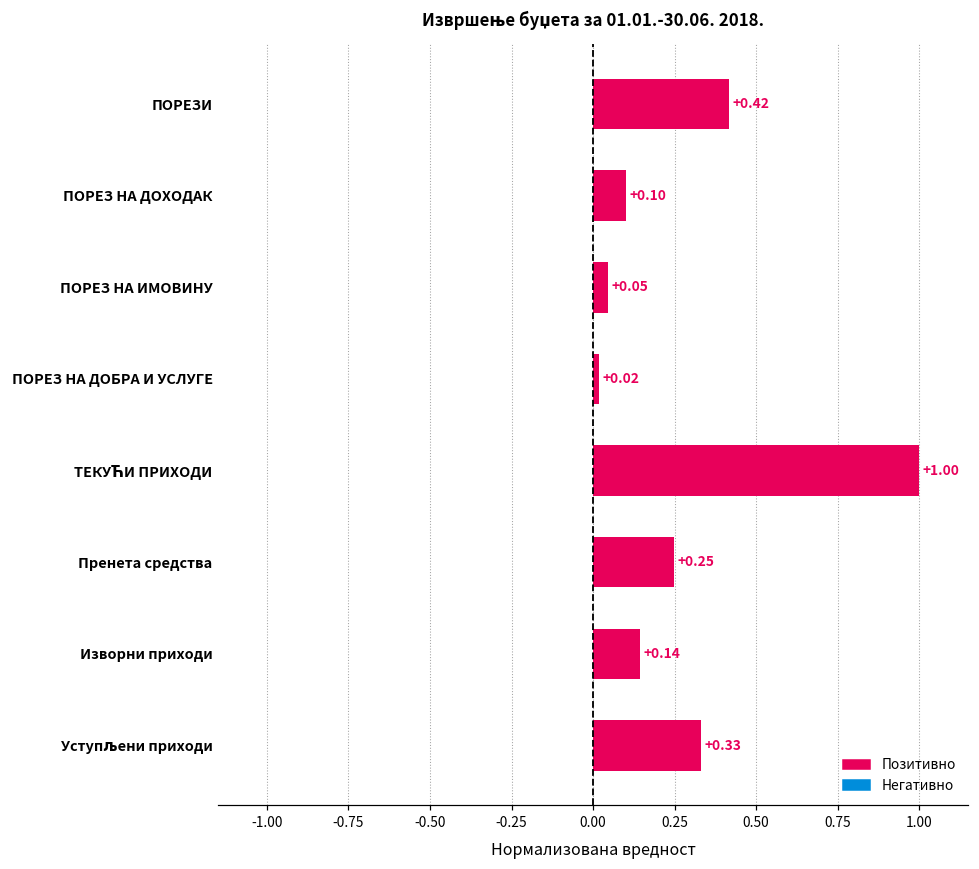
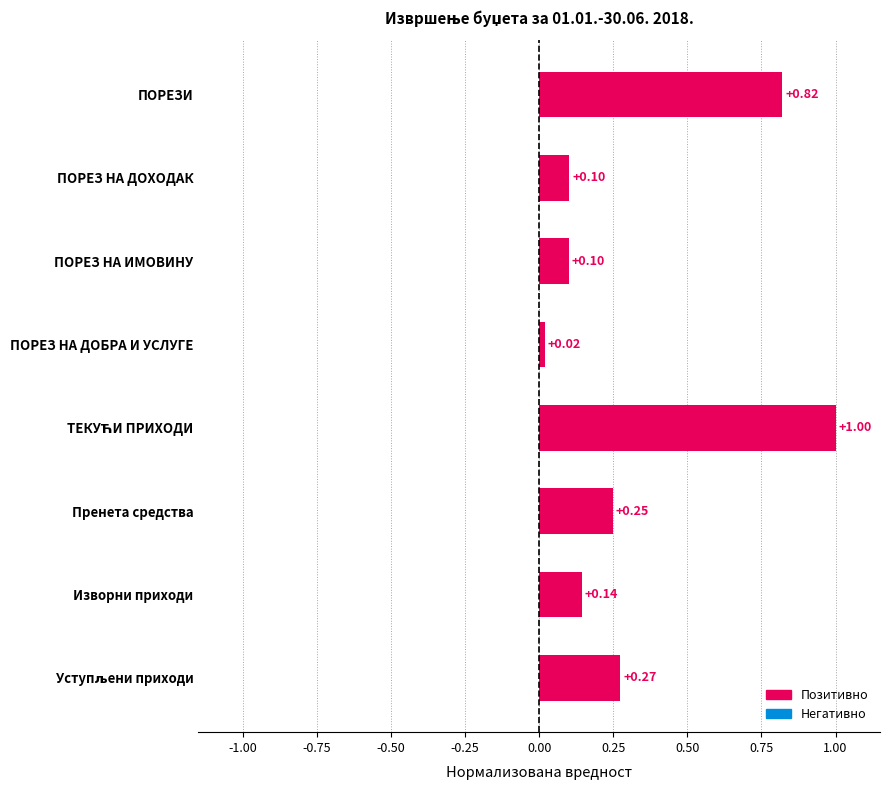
  {
-   "ПОРЕЗИ": "+0.42",
+   "ПОРЕЗИ": "+0.82",
    "ПОРЕЗ НА ДОХОДАК": "+0.10",
-   "ПОРЕЗ НА ИМОВИНУ": "+0.05",
+   "ПОРЕЗ НА ИМОВИНУ": "+0.10",
    "ПОРЕЗ НА ДОБРА И УСЛУГЕ": "+0.02",
    "ТЕКУЋИ ПРИХОДИ": "+1.00",
    "Пренета средства": "+0.25",
    "Изворни приходи": "+0.14",
-   "Уступљени приходи": "+0.33"
+   "Уступљени приходи": "+0.27"
  }
